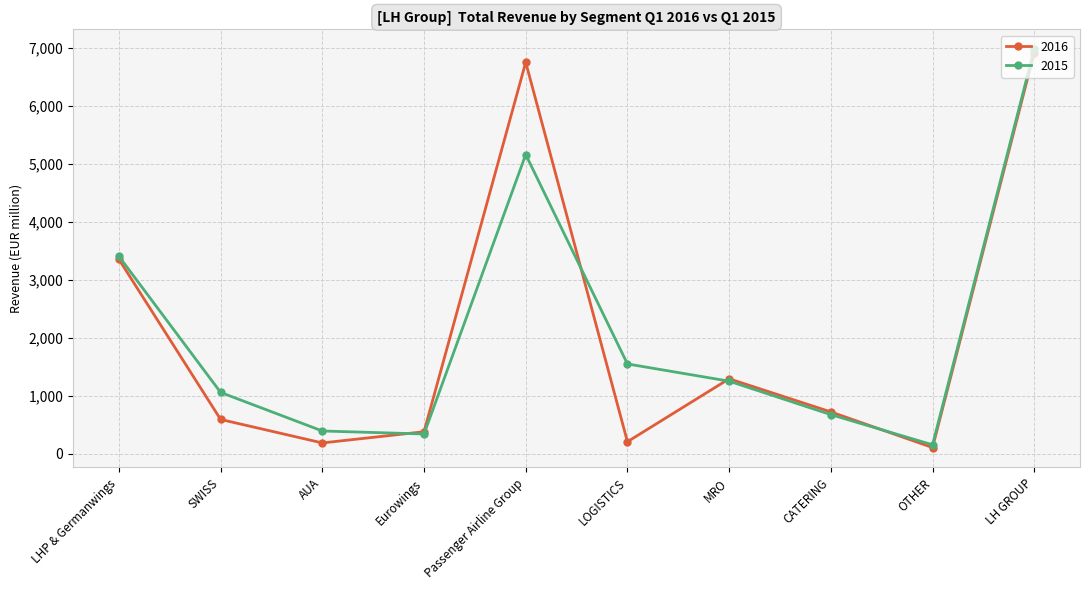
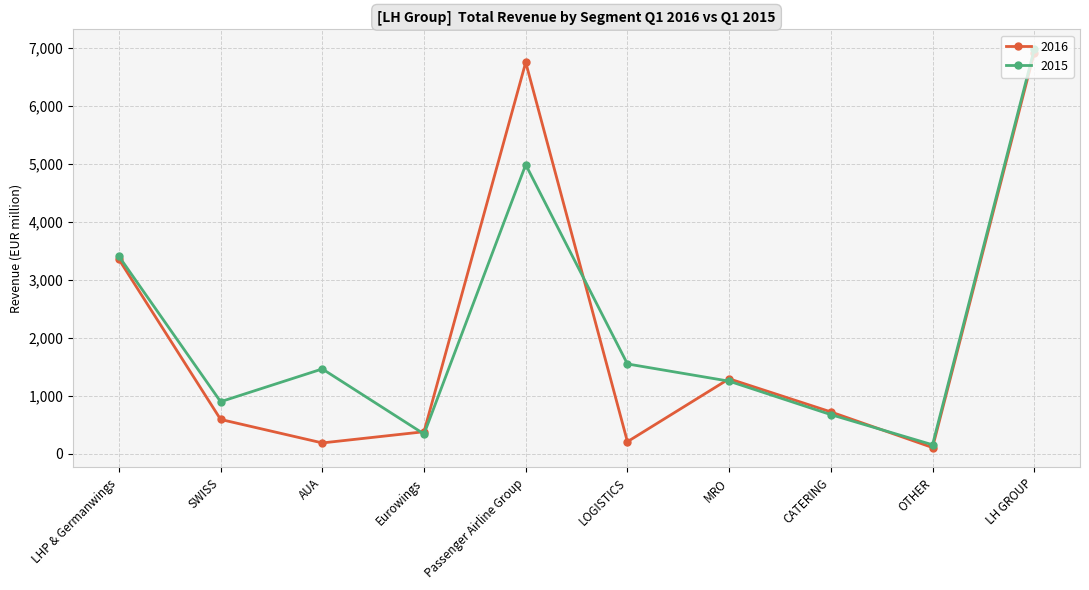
  {
    "2016": {
      "LHP & Germanwings": "3,400",
      "SWISS": "600",
      "AUA": "200",
      "Passenger Airline Group": "6,700",
      "LOGISTICS": "200",
      "CATERING": "700",
      "OTHER": "100"
    },
    "2015": {
      "LHP & Germanwings": "3,400",
-     "SWISS": "1,100",
-     "AUA": "400",
-     "Passenger Airline Group": "5,200",
+     "SWISS": "900",
+     "AUA": "1,500",
+     "Passenger Airline Group": "5,000",
      "LOGISTICS": "1,500",
      "CATERING": "700",
      "OTHER": "200"
    }
  }
